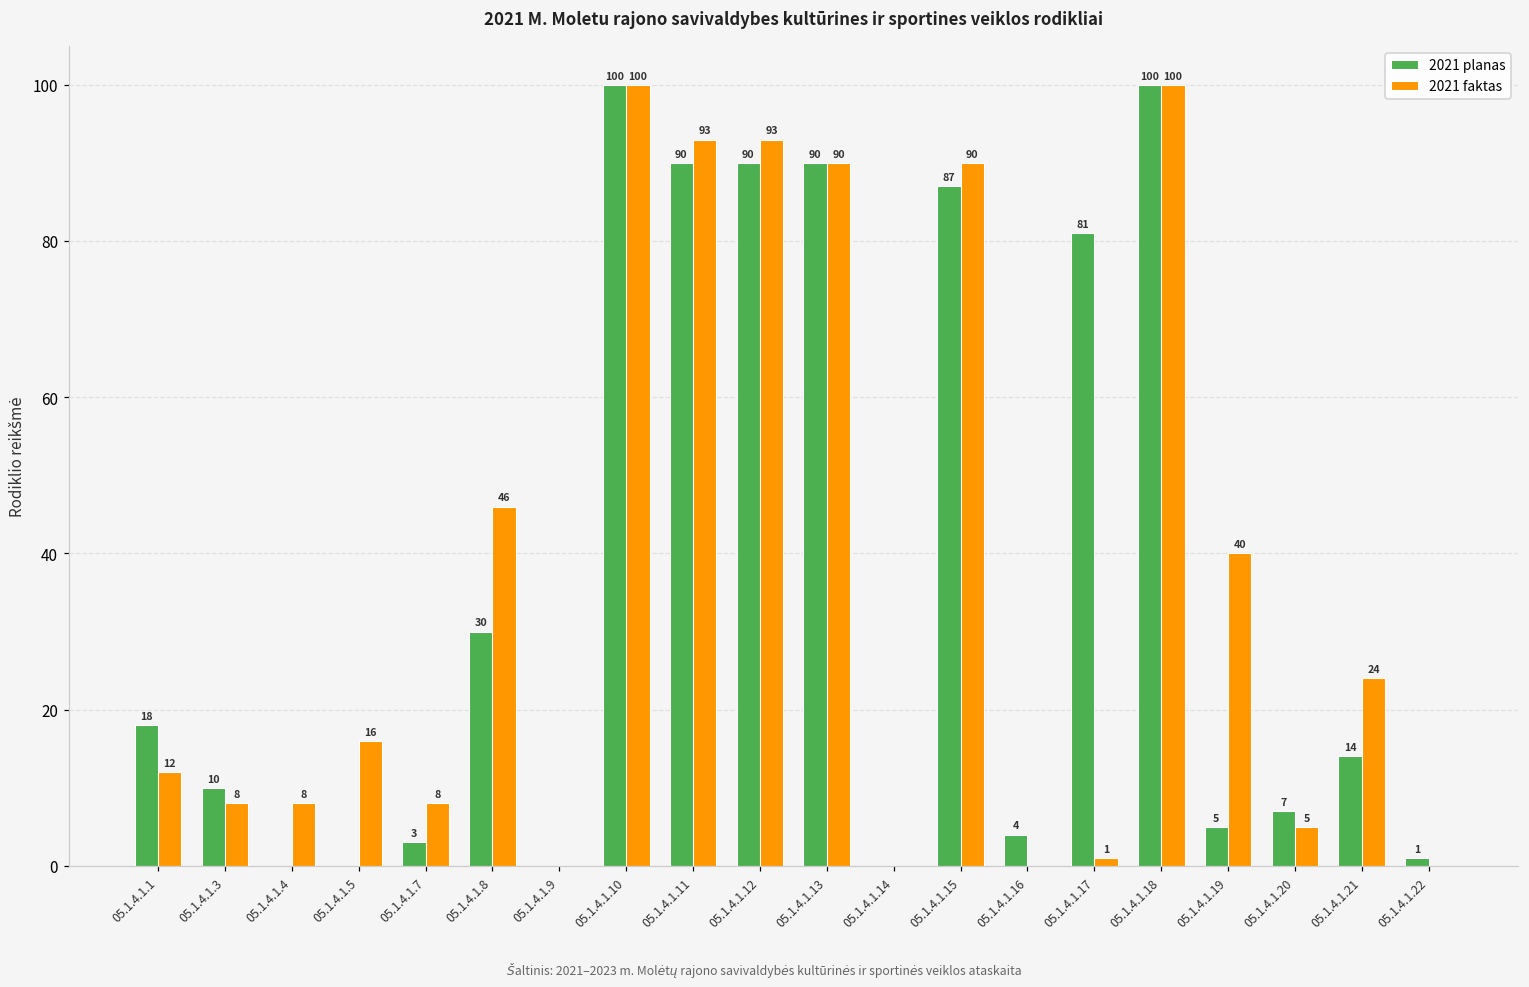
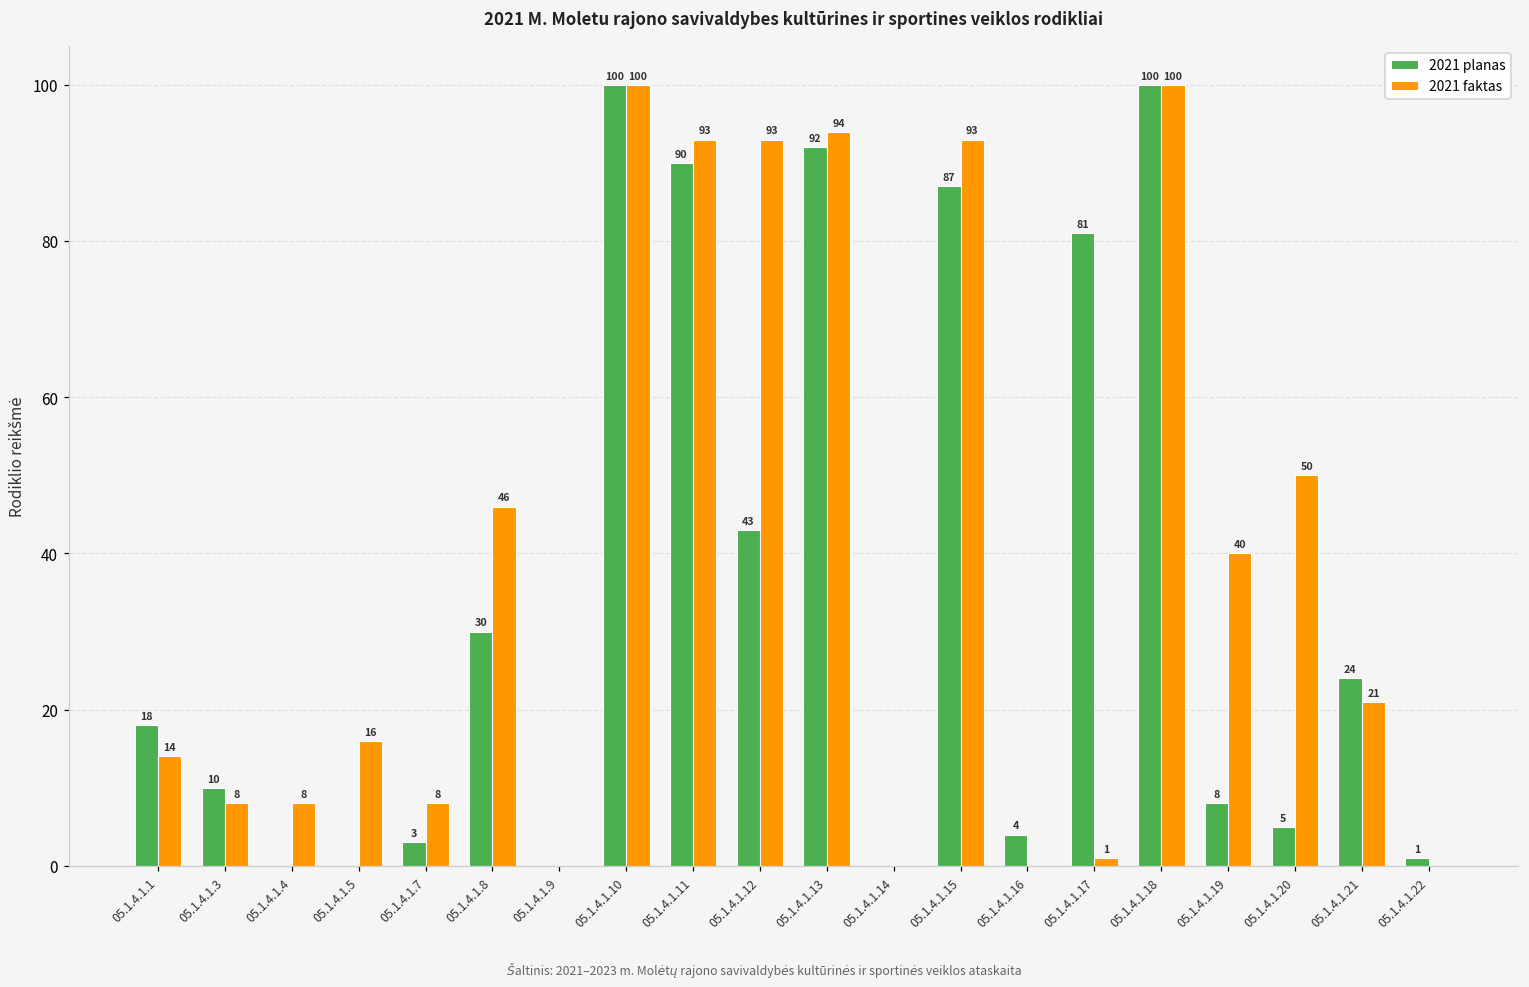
  {
    "2021 planas": {
      "05.1.4.1.1": 18,
      "05.1.4.1.3": 10,
      "05.1.4.1.7": 3,
      "05.1.4.1.8": 30,
      "05.1.4.1.10": 100,
      "05.1.4.1.11": 90,
-     "05.1.4.1.12": 90,
-     "05.1.4.1.13": 90,
+     "05.1.4.1.12": 43,
+     "05.1.4.1.13": 92,
      "05.1.4.1.15": 87,
      "05.1.4.1.16": 4,
      "05.1.4.1.17": 81,
      "05.1.4.1.18": 100,
-     "05.1.4.1.19": 5,
-     "05.1.4.1.20": 7,
-     "05.1.4.1.21": 14,
+     "05.1.4.1.19": 8,
+     "05.1.4.1.20": 5,
+     "05.1.4.1.21": 24,
      "05.1.4.1.22": 1
    },
    "2021 faktas": {
-     "05.1.4.1.1": 12,
+     "05.1.4.1.1": 14,
      "05.1.4.1.3": 8,
      "05.1.4.1.4": 8,
      "05.1.4.1.5": 16,
      "05.1.4.1.7": 8,
      "05.1.4.1.8": 46,
      "05.1.4.1.10": 100,
      "05.1.4.1.11": 93,
      "05.1.4.1.12": 93,
-     "05.1.4.1.13": 90,
-     "05.1.4.1.15": 90,
+     "05.1.4.1.13": 94,
+     "05.1.4.1.15": 93,
      "05.1.4.1.17": 1,
      "05.1.4.1.18": 100,
      "05.1.4.1.19": 40,
-     "05.1.4.1.20": 5,
-     "05.1.4.1.21": 24
+     "05.1.4.1.20": 50,
+     "05.1.4.1.21": 21
    }
  }
